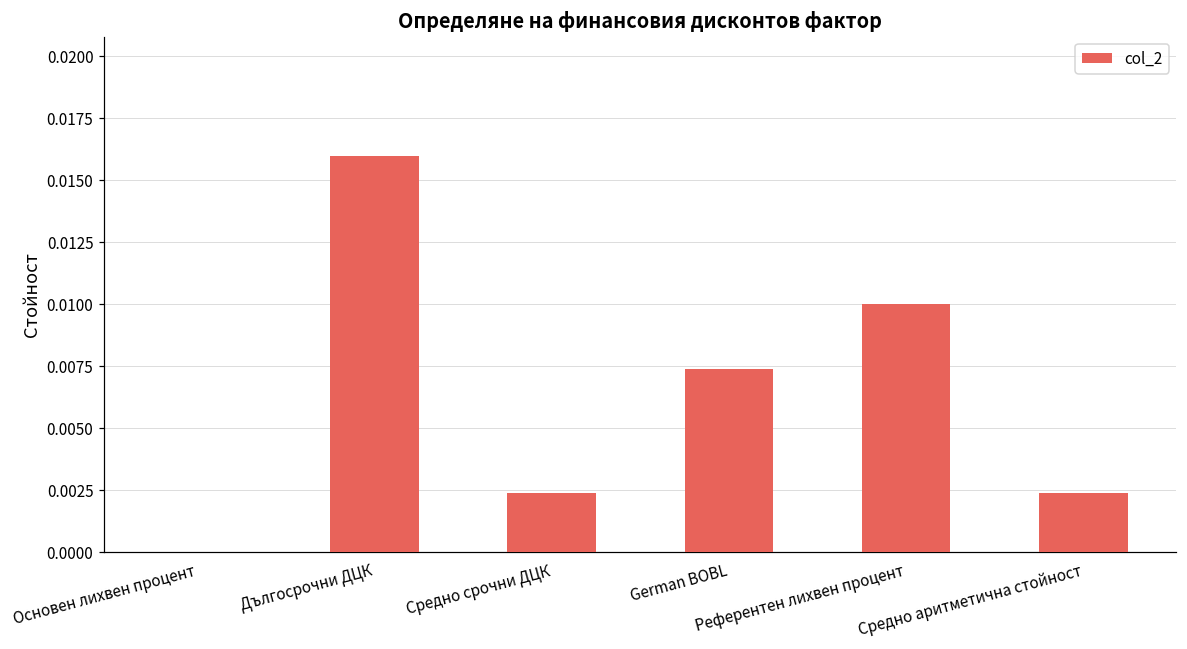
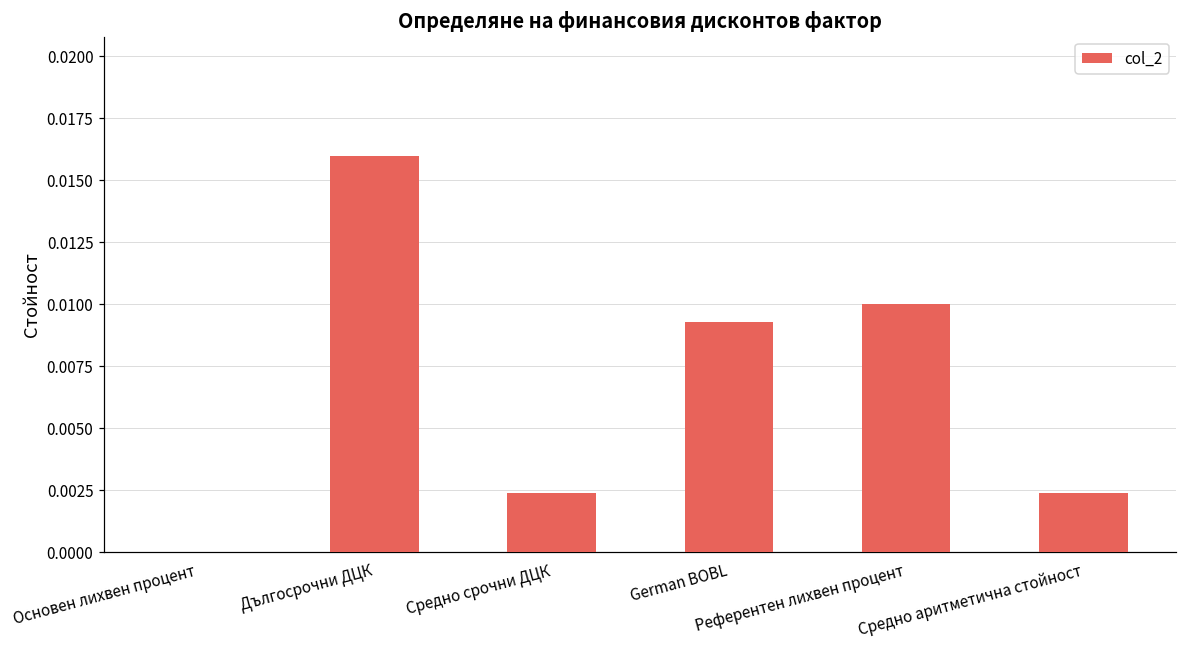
  {
    "Основен лихвен процент": 0.0000,
    "Дългосрочни ДЦК": 0.0160,
    "Средно срочни ДЦК": 0.0024,
-   "German BOBL": 0.0074,
+   "German BOBL": 0.0093,
    "Референтен лихвен процент": 0.0100,
    "Средно аритметична стойност": 0.0024
  }
